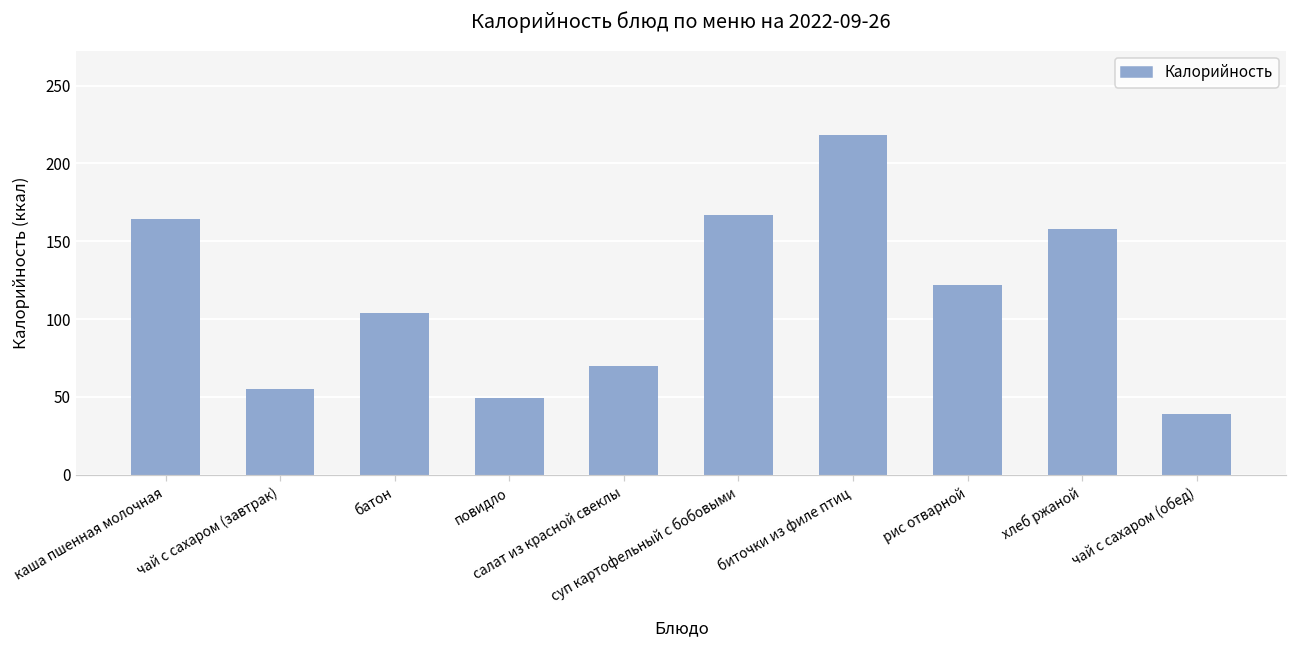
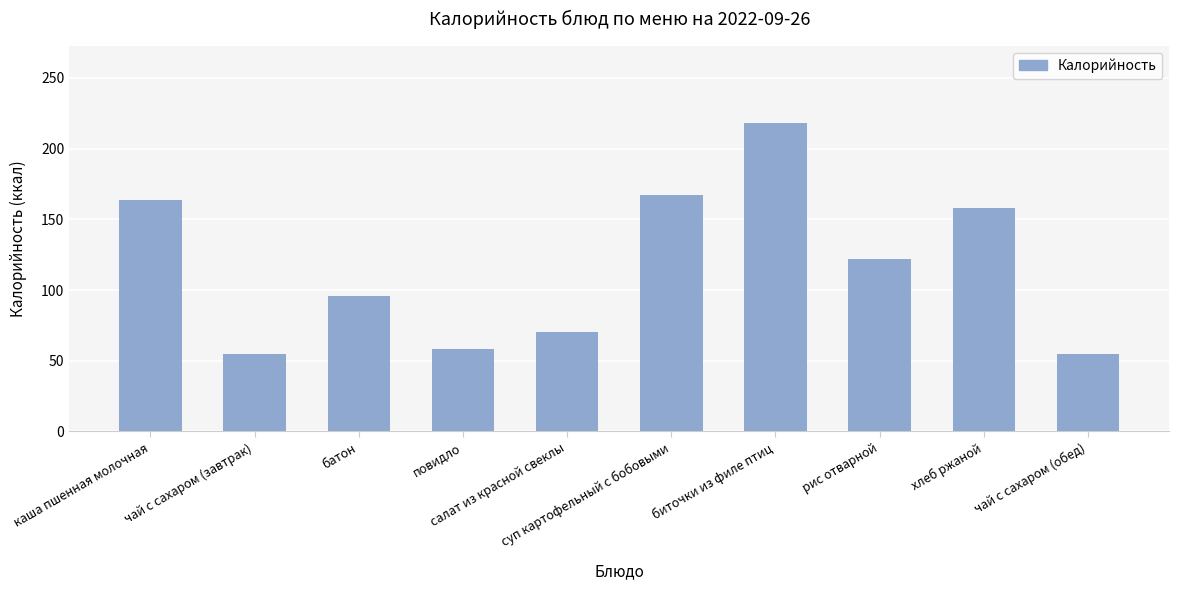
  {
    "каша пшенная молочная": 164,
    "чай с сахаром (завтрак)": 55,
-   "батон": 104,
-   "повидло": 49,
+   "батон": 96,
+   "повидло": 58,
    "салат из красной свеклы": 70,
    "суп картофельный с бобовыми": 167,
    "биточки из филе птиц": 218,
    "рис отварной": 122,
    "хлеб ржаной": 158,
-   "чай с сахаром (обед)": 39
+   "чай с сахаром (обед)": 55
  }
